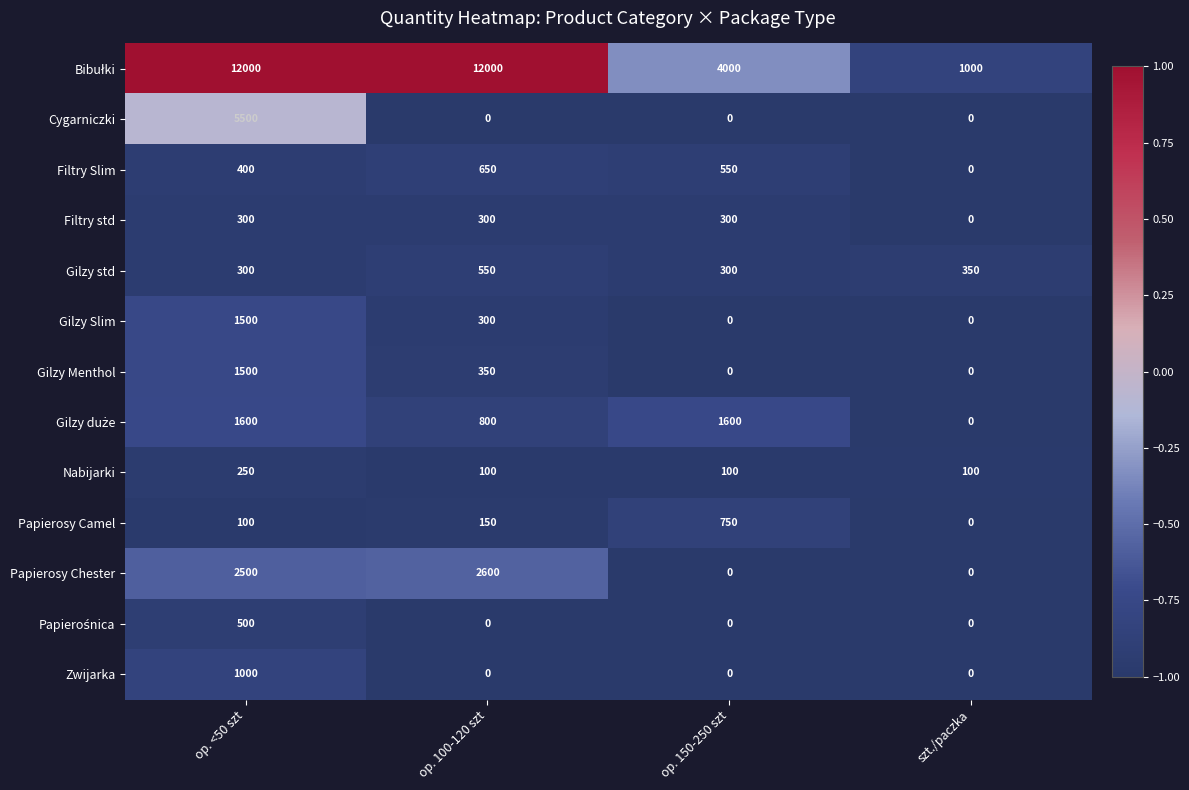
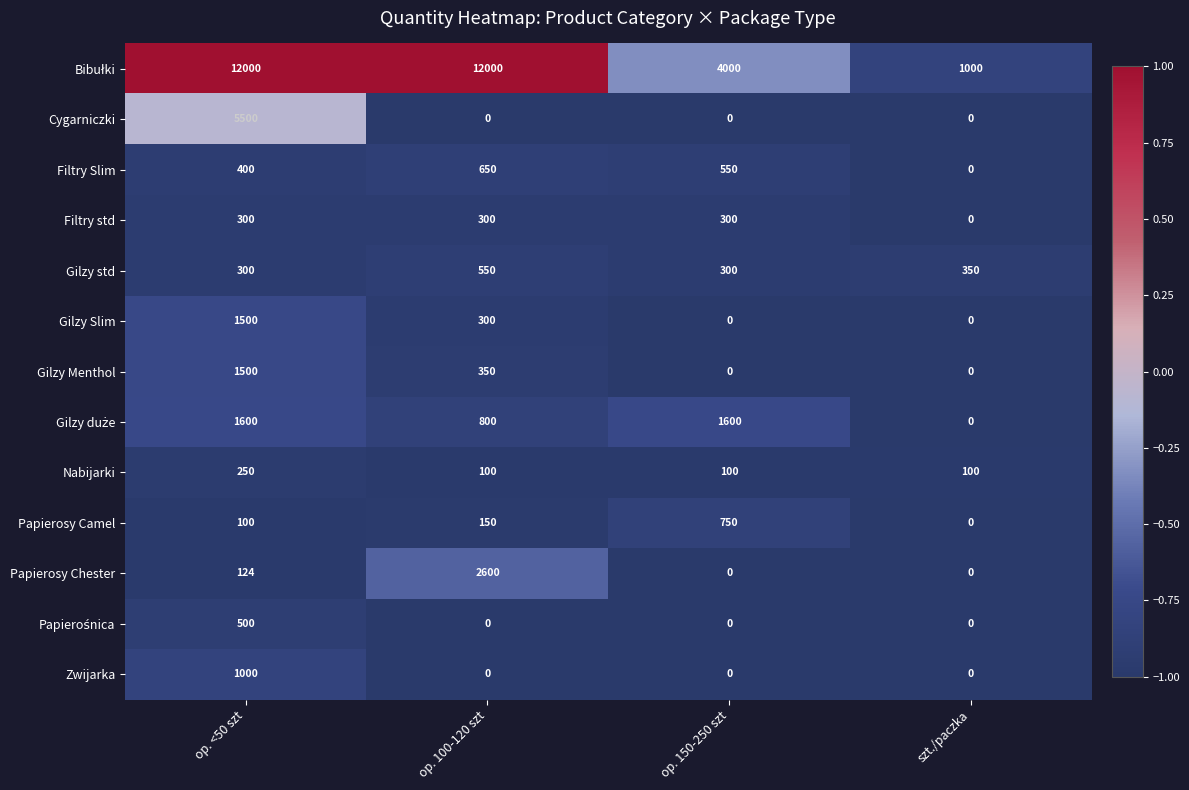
  {
    "Bibułki": {
      "op. <50 szt": 12000,
      "op. 100-120 szt": 12000,
      "op. 150-250 szt": 4000,
      "szt./paczka": 1000
    },
    "Cygarniczki": {
      "op. 100-120 szt": 0,
      "op. 150-250 szt": 0,
      "szt./paczka": 0
    },
    "Filtry Slim": {
      "op. <50 szt": 400,
      "op. 100-120 szt": 650,
      "op. 150-250 szt": 550,
      "szt./paczka": 0
    },
    "Filtry std": {
      "op. <50 szt": 300,
      "op. 100-120 szt": 300,
      "op. 150-250 szt": 300,
      "szt./paczka": 0
    },
    "Gilzy std": {
      "op. <50 szt": 300,
      "op. 100-120 szt": 550,
      "op. 150-250 szt": 300,
      "szt./paczka": 350
    },
    "Gilzy Slim": {
      "op. <50 szt": 1500,
      "op. 100-120 szt": 300,
      "op. 150-250 szt": 0,
      "szt./paczka": 0
    },
    "Gilzy Menthol": {
      "op. <50 szt": 1500,
      "op. 100-120 szt": 350,
      "op. 150-250 szt": 0,
      "szt./paczka": 0
    },
    "Gilzy duże": {
      "op. <50 szt": 1600,
      "op. 100-120 szt": 800,
      "op. 150-250 szt": 1600,
      "szt./paczka": 0
    },
    "Nabijarki": {
      "op. <50 szt": 250,
      "op. 100-120 szt": 100,
      "op. 150-250 szt": 100,
      "szt./paczka": 100
    },
    "Papierosy Camel": {
      "op. <50 szt": 100,
      "op. 100-120 szt": 150,
      "op. 150-250 szt": 750,
      "szt./paczka": 0
    },
    "Papierosy Chester": {
-     "op. <50 szt": 2500,
+     "op. <50 szt": 124,
      "op. 100-120 szt": 2600,
      "op. 150-250 szt": 0,
      "szt./paczka": 0
    },
    "Papierośnica": {
      "op. <50 szt": 500,
      "op. 100-120 szt": 0,
      "op. 150-250 szt": 0,
      "szt./paczka": 0
    },
    "Zwijarka": {
      "op. <50 szt": 1000,
      "op. 100-120 szt": 0,
      "op. 150-250 szt": 0,
      "szt./paczka": 0
    }
  }
